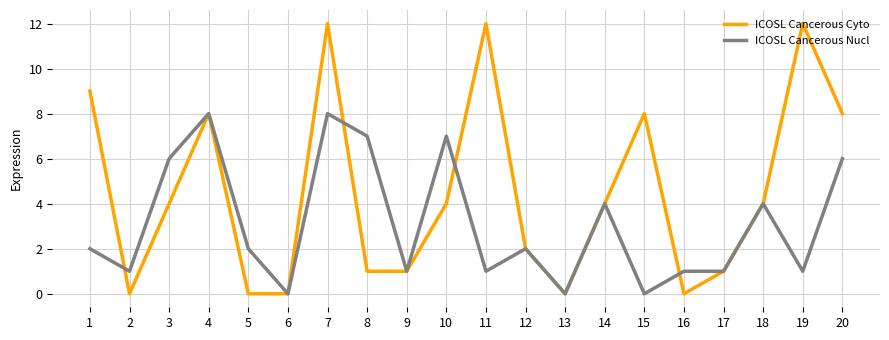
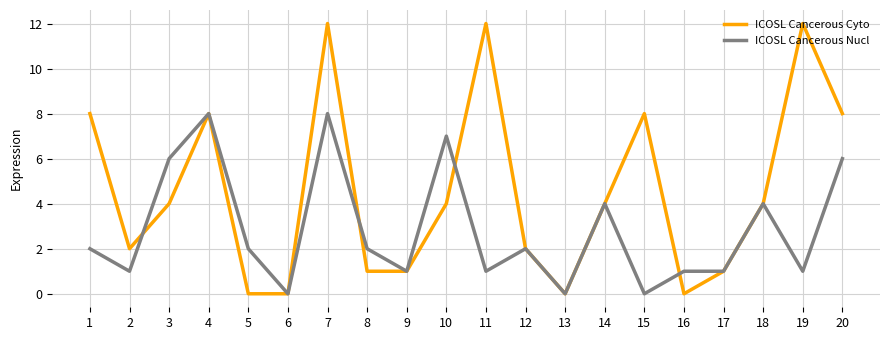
  {
    "ICOSL Cancerous Cyto": {
-     "1": 9,
-     "2": 0,
+     "1": 8,
+     "2": 2,
      "3": 4,
      "5": 0,
      "7": 12,
      "8": 1,
      "10": 4,
      "11": 12,
      "15": 8,
      "16": 0,
      "19": 12,
      "20": 8
    },
    "ICOSL Cancerous Nucl": {
      "1": 2,
      "2": 1,
      "3": 6,
      "5": 2,
      "7": 8,
-     "8": 7,
+     "8": 2,
      "10": 7,
      "11": 1,
      "15": 0,
      "16": 1,
      "19": 1,
      "20": 6
    }
  }
